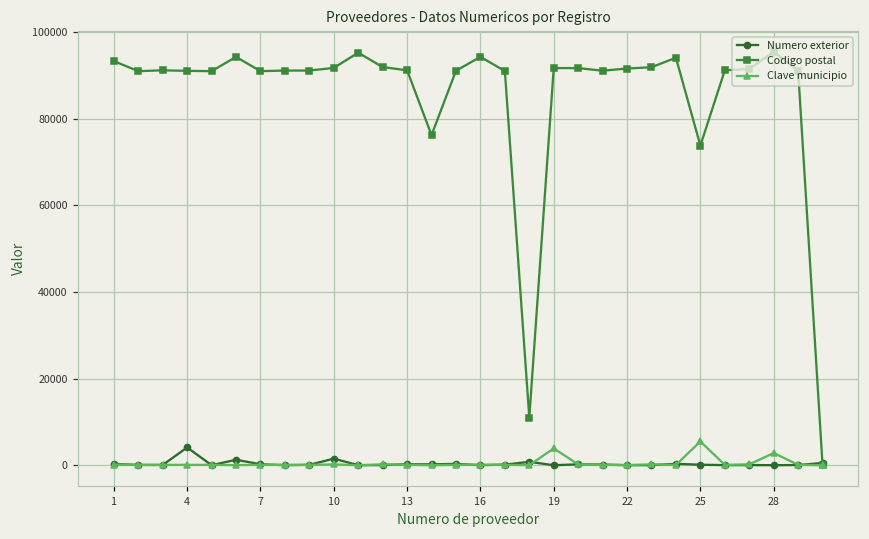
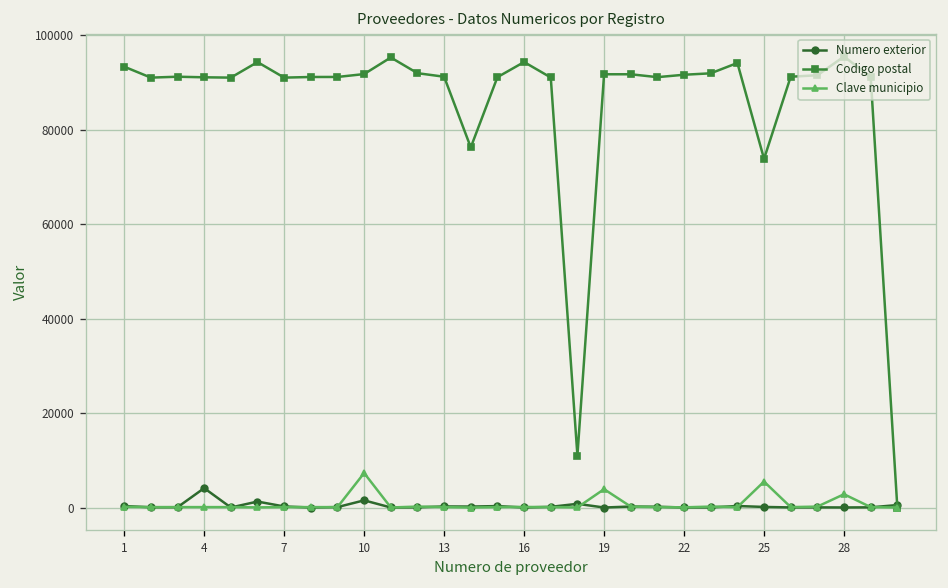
  {
    "Clave municipio": {
      "4": 0,
-     "10": 0,
+     "10": 7000,
      "19": 4000,
      "25": 5000,
      "28": 3000
    }
  }
